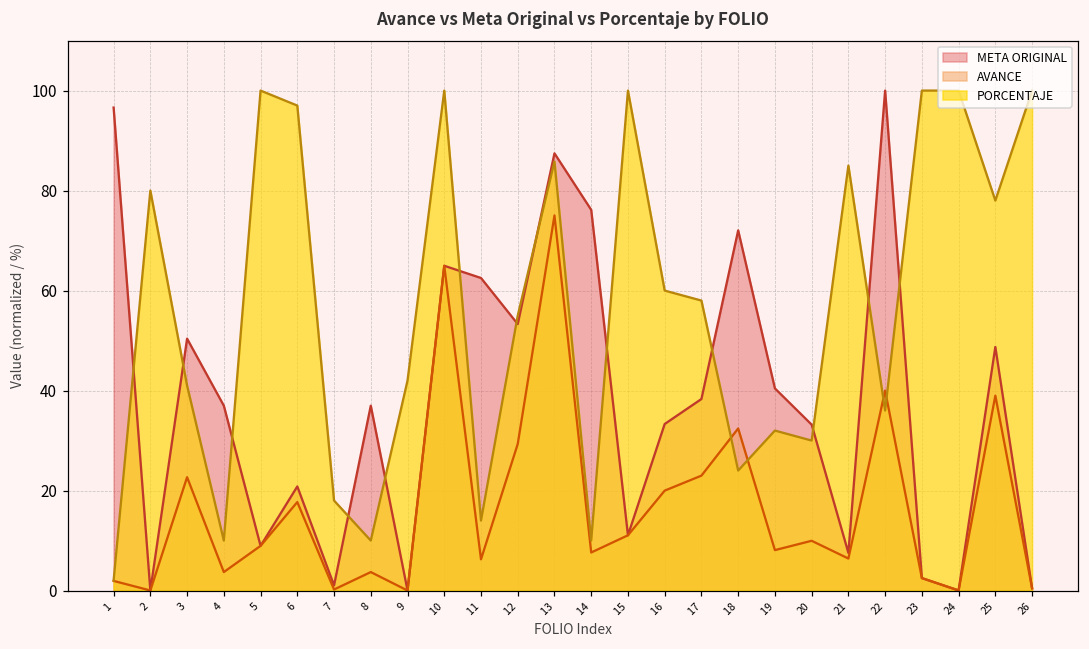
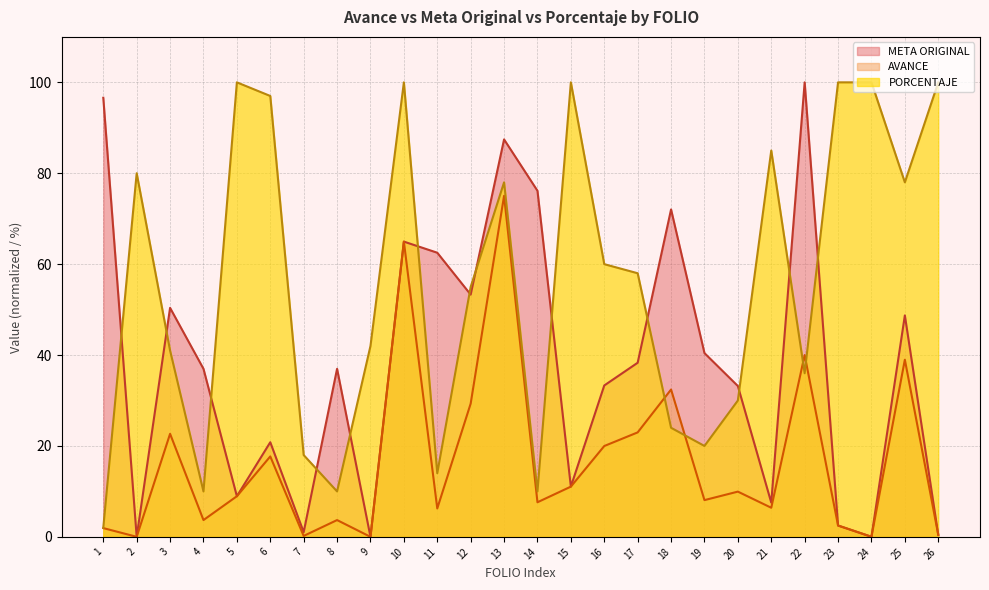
  {
    "PORCENTAJE": {
      "2": 80,
      "3": 41,
      "4": 10,
      "5": 100,
      "6": 97,
      "7": 18,
      "8": 10,
      "9": 42,
      "10": 100,
      "11": 14,
      "12": 55,
-     "13": 86,
+     "13": 78,
      "14": 10,
      "15": 100,
      "16": 60,
      "17": 58,
      "18": 24,
-     "19": 32,
+     "19": 20,
      "20": 30,
      "21": 85,
      "22": 36,
      "23": 100,
      "25": 78
    }
  }
